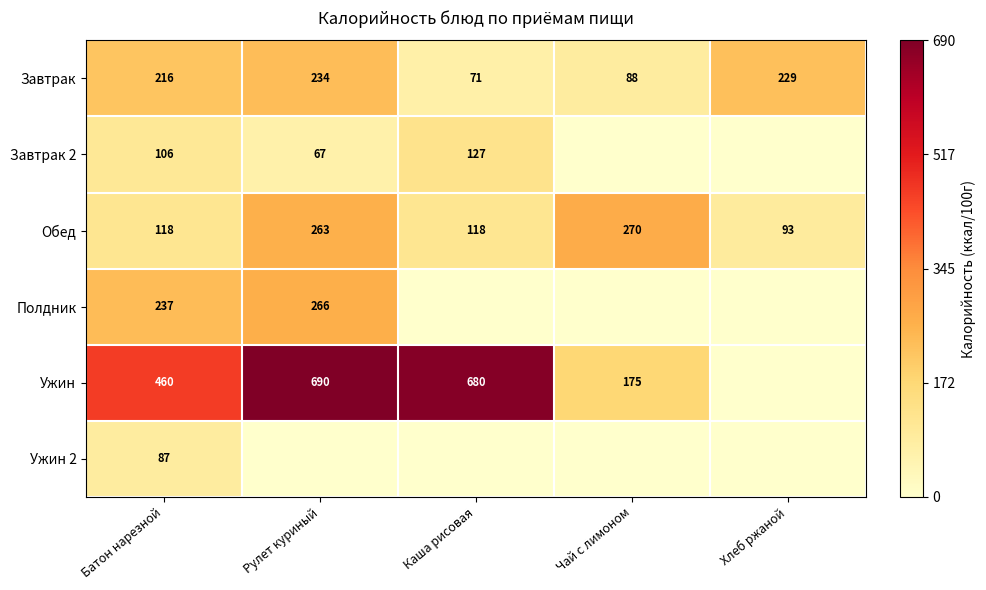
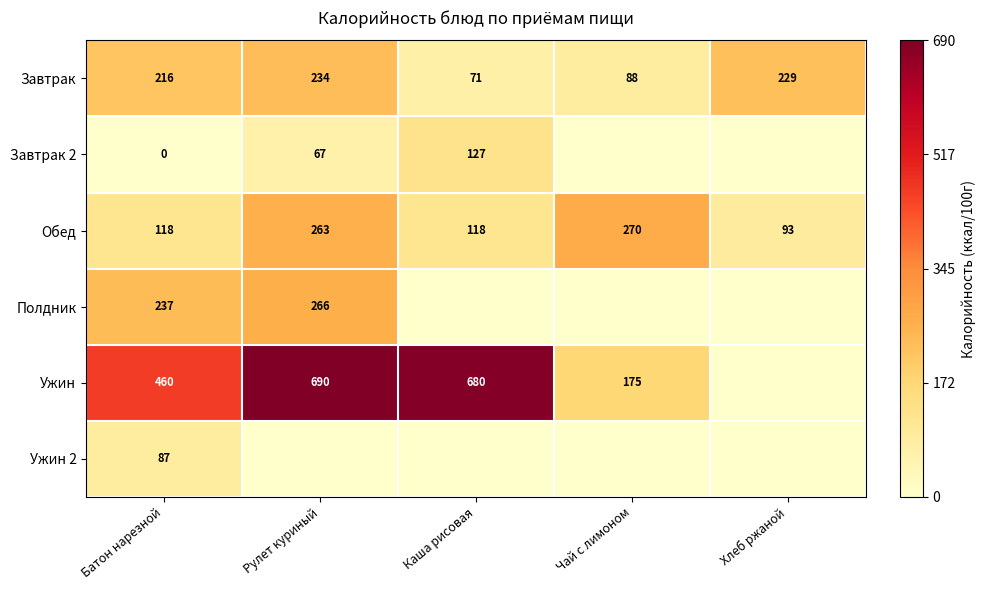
  {
    "Завтрак": {
      "Батон нарезной": 216,
      "Рулет куриный": 234,
      "Каша рисовая": 71,
      "Чай с лимоном": 88,
      "Хлеб ржаной": 229
    },
    "Завтрак 2": {
-     "Батон нарезной": 106,
+     "Батон нарезной": 0,
      "Рулет куриный": 67,
      "Каша рисовая": 127
    },
    "Обед": {
      "Батон нарезной": 118,
      "Рулет куриный": 263,
      "Каша рисовая": 118,
      "Чай с лимоном": 270,
      "Хлеб ржаной": 93
    },
    "Полдник": {
      "Батон нарезной": 237,
      "Рулет куриный": 266
    },
    "Ужин": {
      "Батон нарезной": 460,
      "Рулет куриный": 690,
      "Каша рисовая": 680,
      "Чай с лимоном": 175
    },
    "Ужин 2": {
      "Батон нарезной": 87
    }
  }
